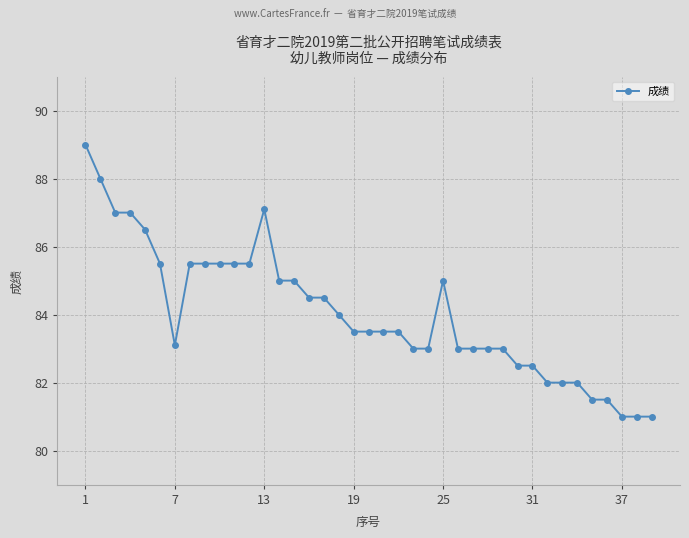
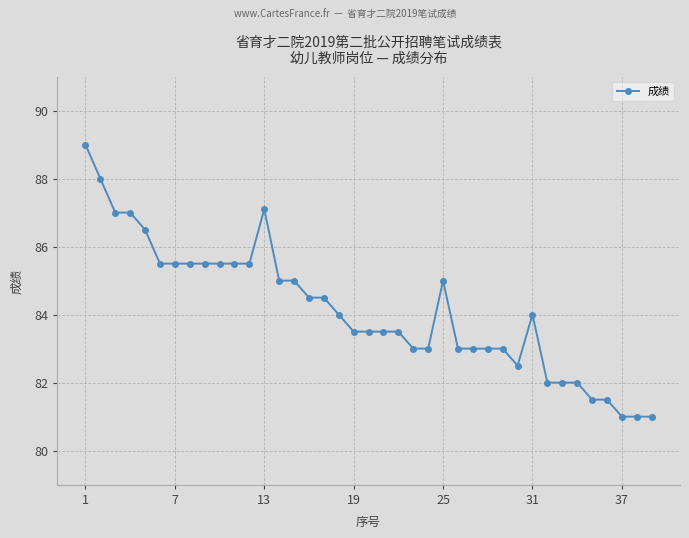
  {
    "1": 89.0,
-   "7": 83.1,
+   "7": 85.5,
    "13": 87.1,
    "19": 83.5,
    "25": 85.0,
-   "31": 82.5,
+   "31": 84.0,
    "37": 81.0
  }
